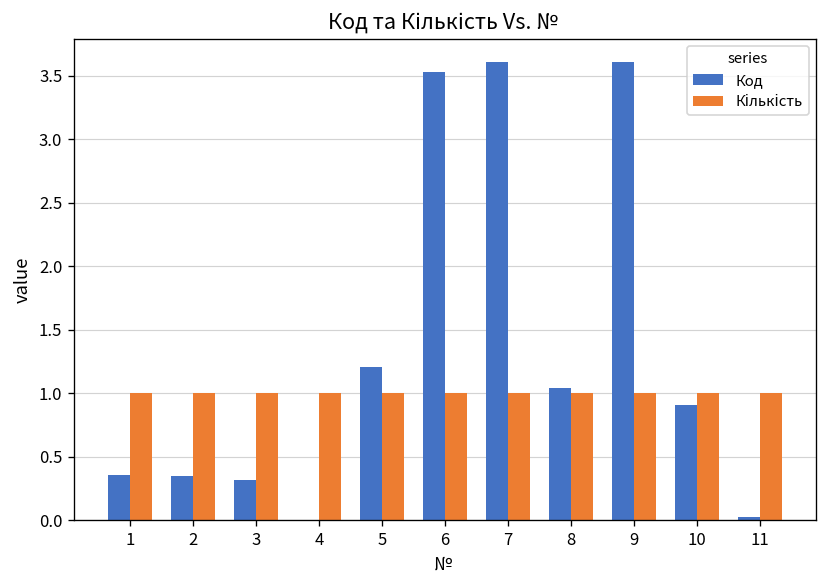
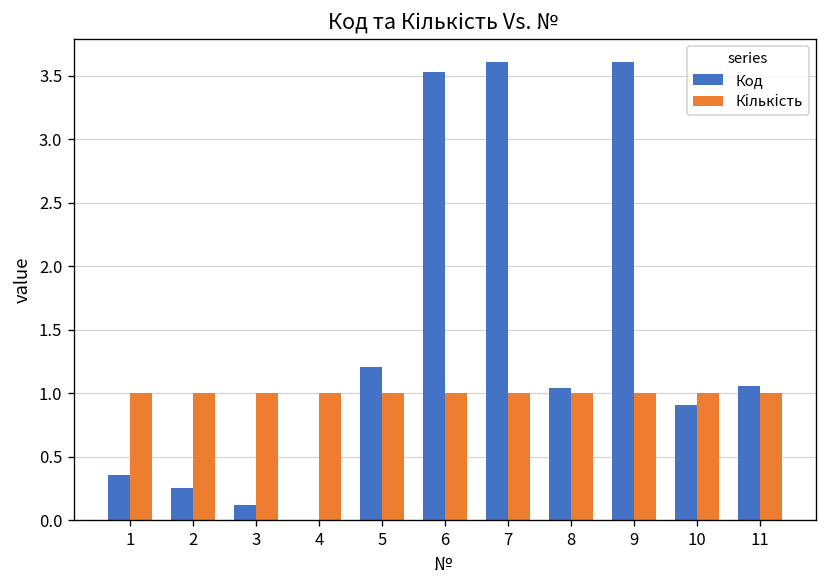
  {
    "Код": {
      "1": 0.36,
-     "2": 0.35,
-     "3": 0.32,
+     "2": 0.25,
+     "3": 0.12,
      "5": 1.21,
      "6": 3.53,
      "7": 3.61,
      "8": 1.04,
      "9": 3.61,
      "10": 0.91,
-     "11": 0.03
+     "11": 1.06
    },
    "Кількість": {
      "1": 1.00,
      "2": 1.00,
      "3": 1.00,
      "4": 1.00,
      "5": 1.00,
      "6": 1.00,
      "7": 1.00,
      "8": 1.00,
      "9": 1.00,
      "10": 1.00,
      "11": 1.00
    }
  }
